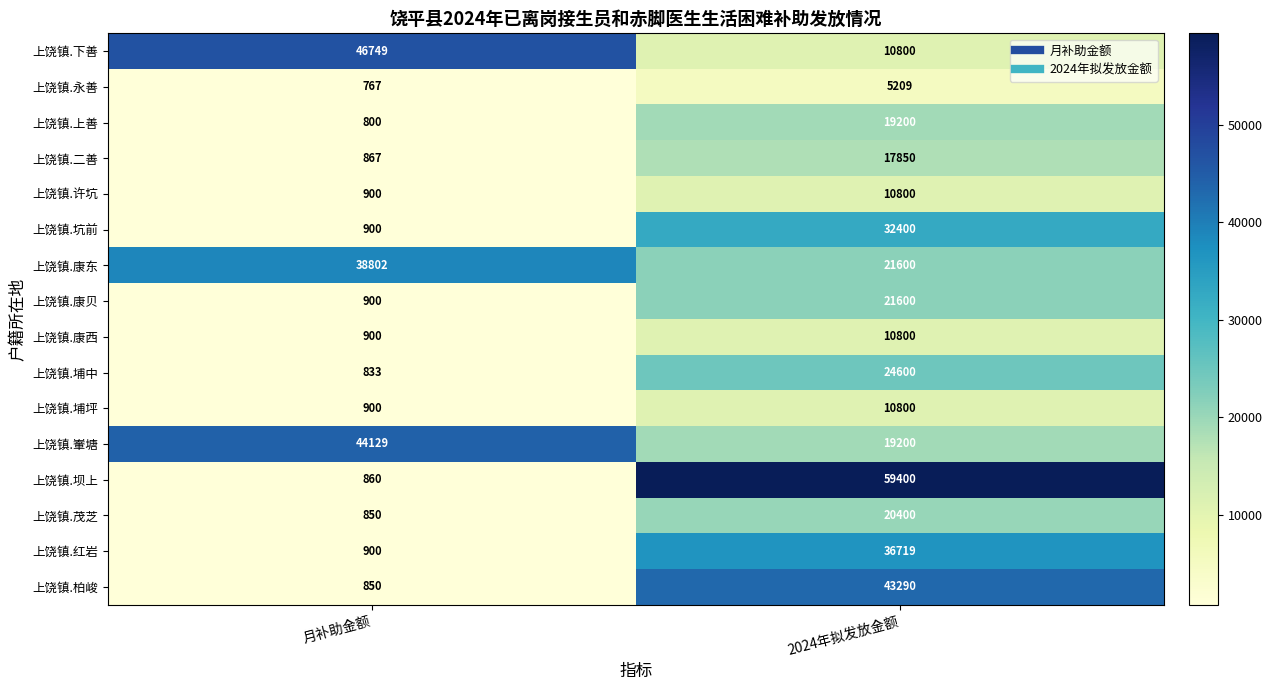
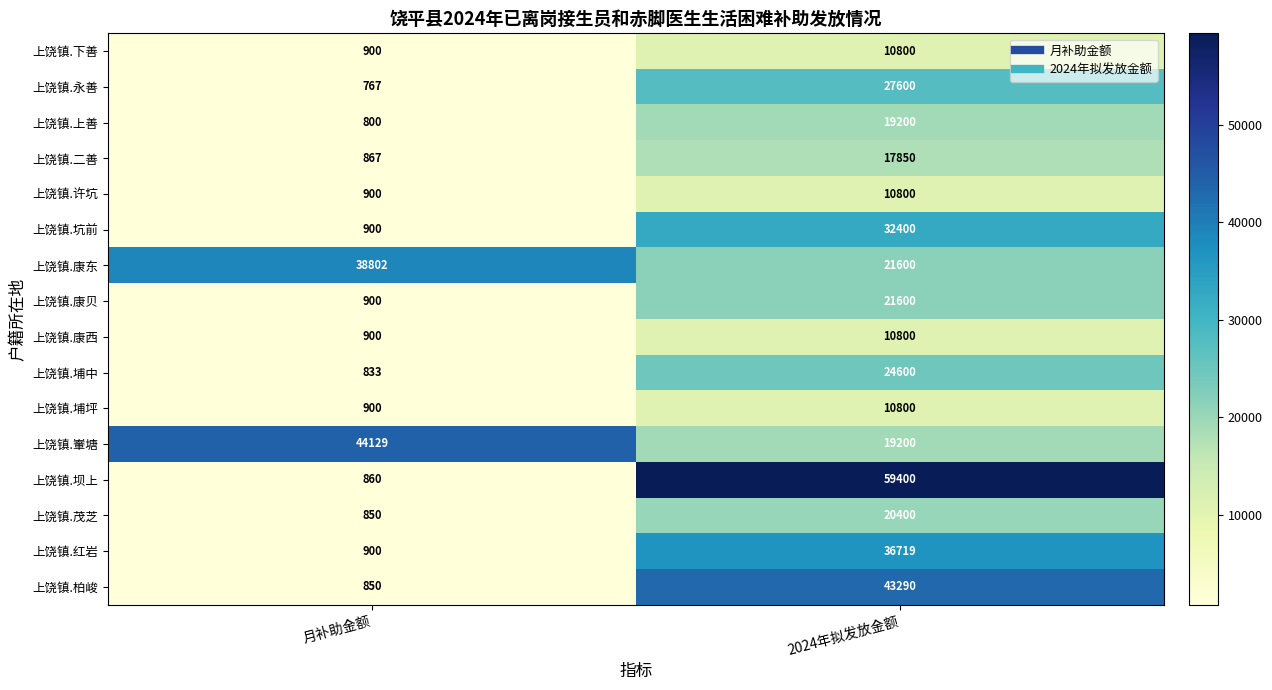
  {
    "上饶镇.下善": {
-     "月补助金额": 46749,
+     "月补助金额": 900,
      "2024年拟发放金额": 10800
    },
    "上饶镇.永善": {
      "月补助金额": 767,
-     "2024年拟发放金额": 5209
+     "2024年拟发放金额": 27600
    },
    "上饶镇.上善": {
      "月补助金额": 800,
      "2024年拟发放金额": 19200
    },
    "上饶镇.二善": {
      "月补助金额": 867,
      "2024年拟发放金额": 17850
    },
    "上饶镇.许坑": {
      "月补助金额": 900,
      "2024年拟发放金额": 10800
    },
    "上饶镇.坑前": {
      "月补助金额": 900,
      "2024年拟发放金额": 32400
    },
    "上饶镇.康东": {
      "月补助金额": 38802,
      "2024年拟发放金额": 21600
    },
    "上饶镇.康贝": {
      "月补助金额": 900,
      "2024年拟发放金额": 21600
    },
    "上饶镇.康西": {
      "月补助金额": 900,
      "2024年拟发放金额": 10800
    },
    "上饶镇.埔中": {
      "月补助金额": 833,
      "2024年拟发放金额": 24600
    },
    "上饶镇.埔坪": {
      "月补助金额": 900,
      "2024年拟发放金额": 10800
    },
    "上饶镇.輋塘": {
      "月补助金额": 44129,
      "2024年拟发放金额": 19200
    },
    "上饶镇.坝上": {
      "月补助金额": 860,
      "2024年拟发放金额": 59400
    },
    "上饶镇.茂芝": {
      "月补助金额": 850,
      "2024年拟发放金额": 20400
    },
    "上饶镇.红岩": {
      "月补助金额": 900,
      "2024年拟发放金额": 36719
    },
    "上饶镇.柏峻": {
      "月补助金额": 850,
      "2024年拟发放金额": 43290
    }
  }
